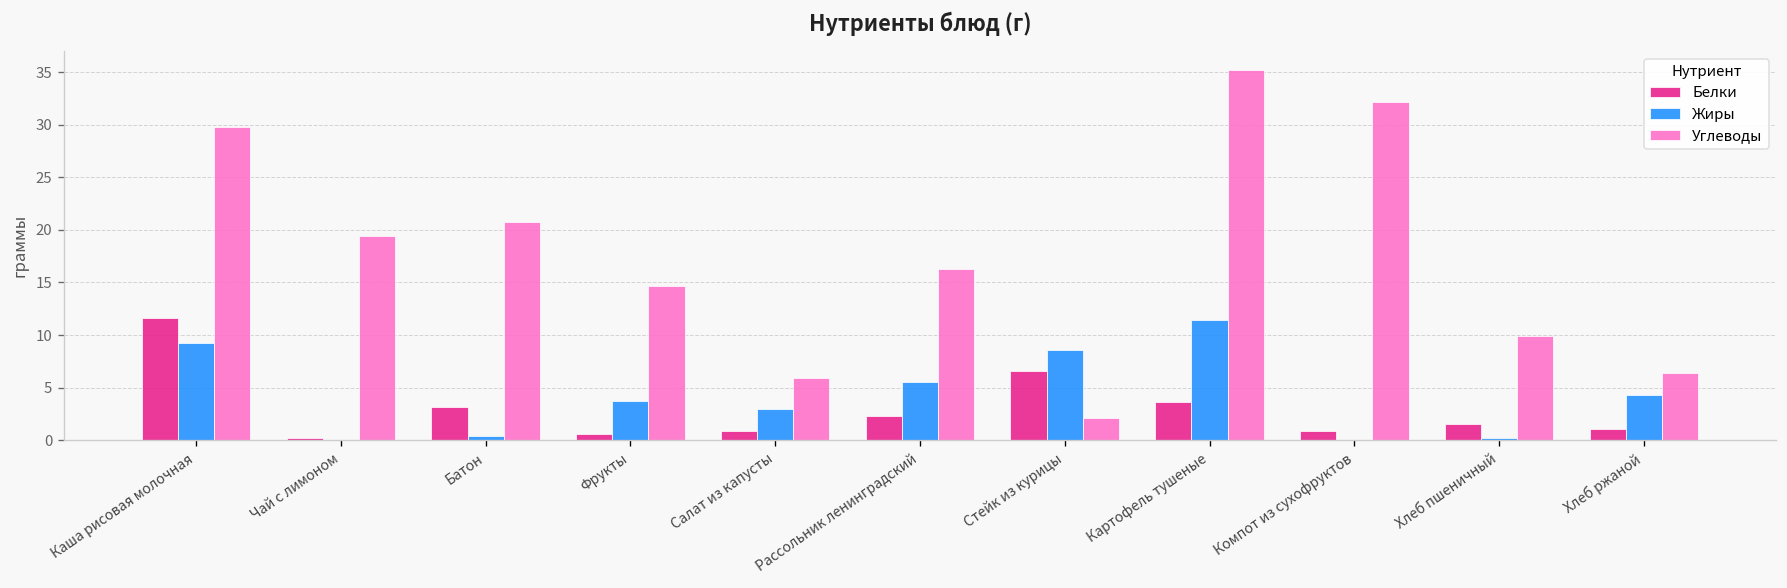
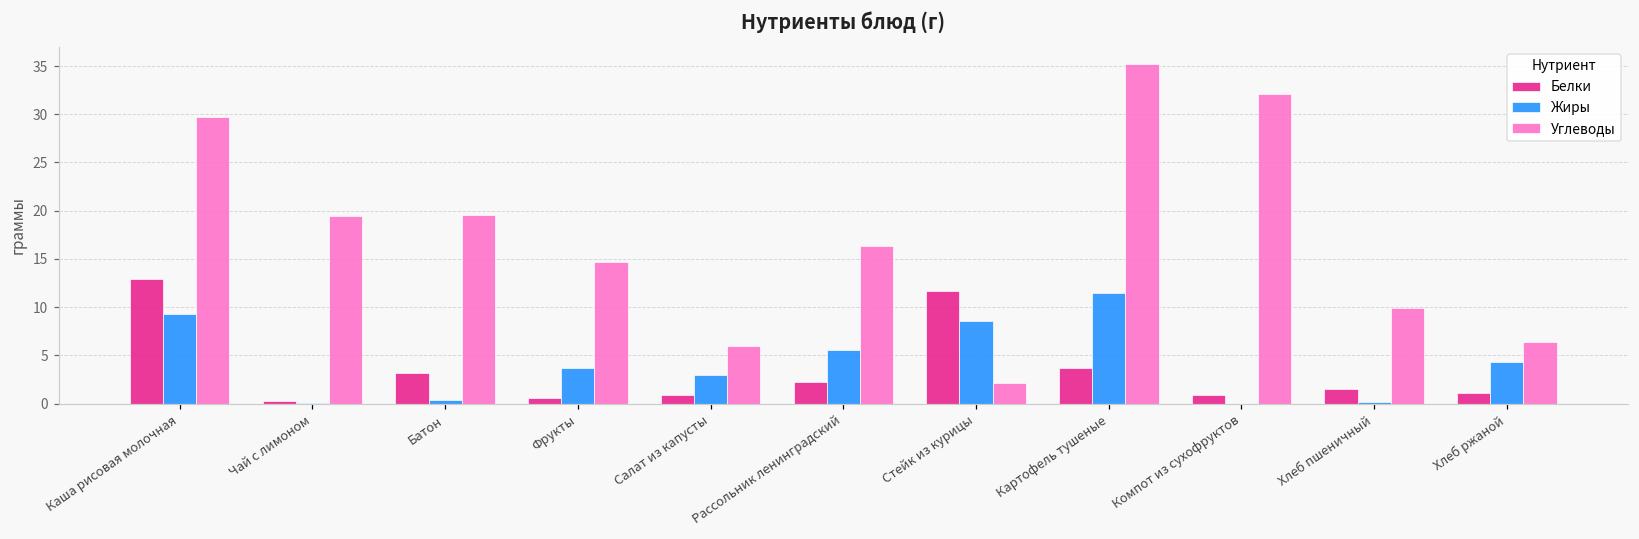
  {
    "Белки": {
-     "Каша рисовая молочная": 12,
+     "Каша рисовая молочная": 13,
      "Батон": 3,
      "Фрукты": 1,
      "Салат из капусты": 1,
      "Рассольник ленинградский": 2,
-     "Стейк из курицы": 7,
+     "Стейк из курицы": 12,
      "Картофель тушеные": 4,
      "Компот из сухофруктов": 1,
      "Хлеб пшеничный": 2,
      "Хлеб ржаной": 1
    },
    "Жиры": {
      "Каша рисовая молочная": 9,
      "Батон": 0,
      "Фрукты": 4,
      "Салат из капусты": 3,
      "Рассольник ленинградский": 6,
      "Стейк из курицы": 9,
      "Картофель тушеные": 11,
      "Компот из сухофруктов": 0,
      "Хлеб ржаной": 4
    },
    "Углеводы": {
      "Каша рисовая молочная": 30,
      "Чай с лимоном": 19,
-     "Батон": 21,
+     "Батон": 20,
      "Фрукты": 15,
      "Салат из капусты": 6,
      "Рассольник ленинградский": 16,
      "Стейк из курицы": 2,
      "Картофель тушеные": 35,
      "Компот из сухофруктов": 32,
      "Хлеб пшеничный": 10,
      "Хлеб ржаной": 6
    }
  }
